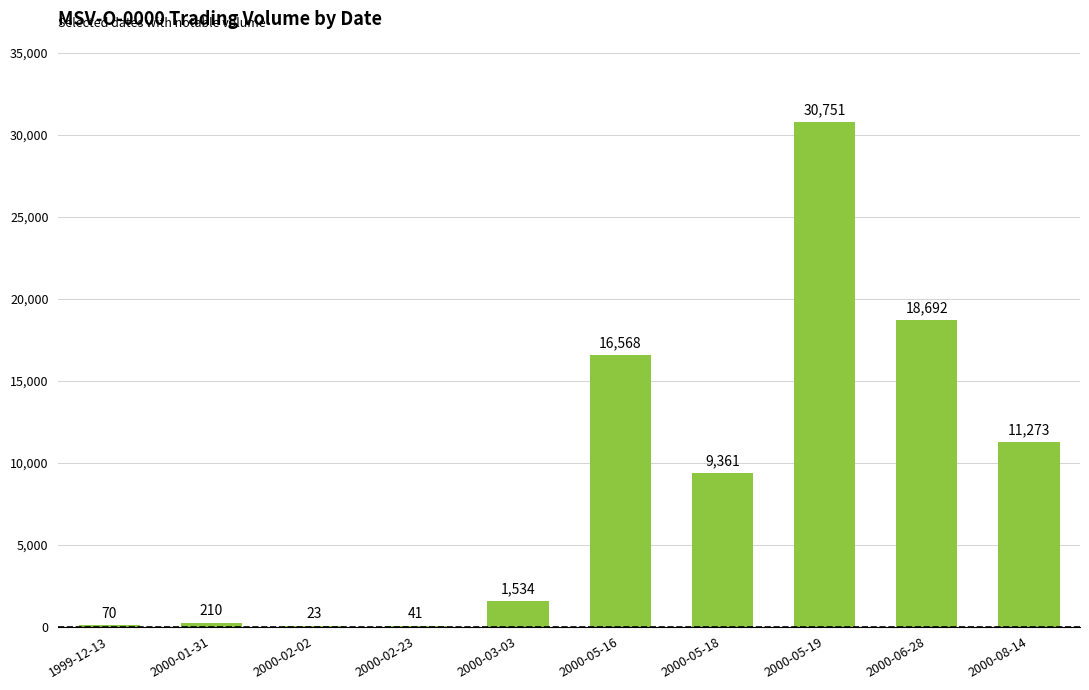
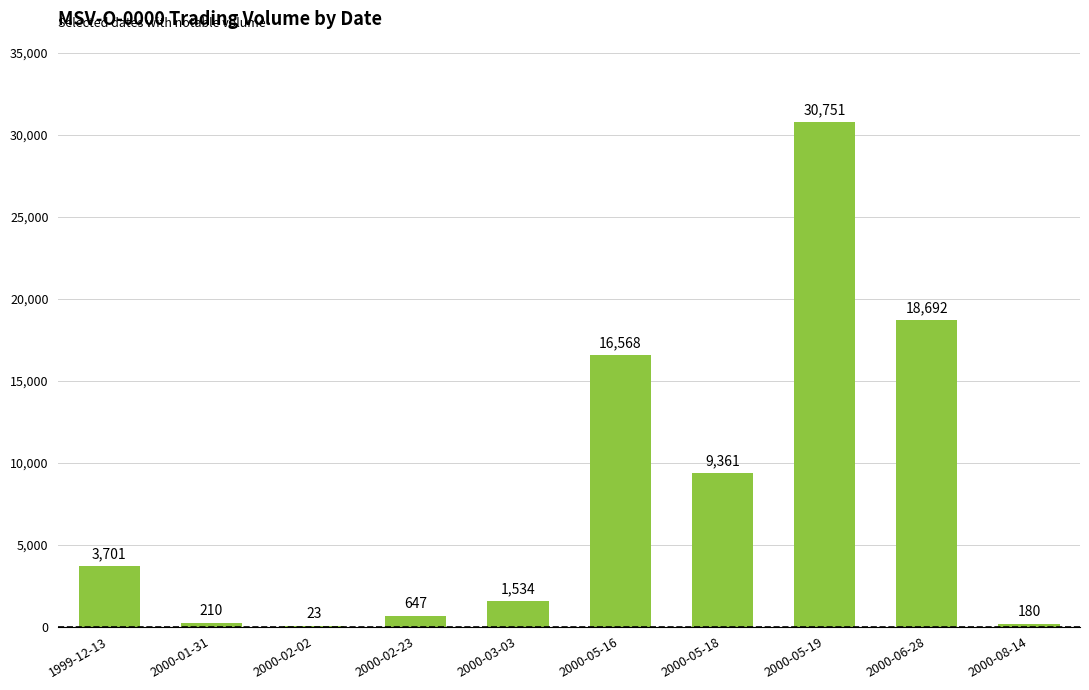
  {
-   "1999-12-13": "70",
+   "1999-12-13": "3,701",
    "2000-01-31": "210",
    "2000-02-02": "23",
-   "2000-02-23": "41",
+   "2000-02-23": "647",
    "2000-03-03": "1,534",
    "2000-05-16": "16,568",
    "2000-05-18": "9,361",
    "2000-05-19": "30,751",
    "2000-06-28": "18,692",
-   "2000-08-14": "11,273"
+   "2000-08-14": "180"
  }
